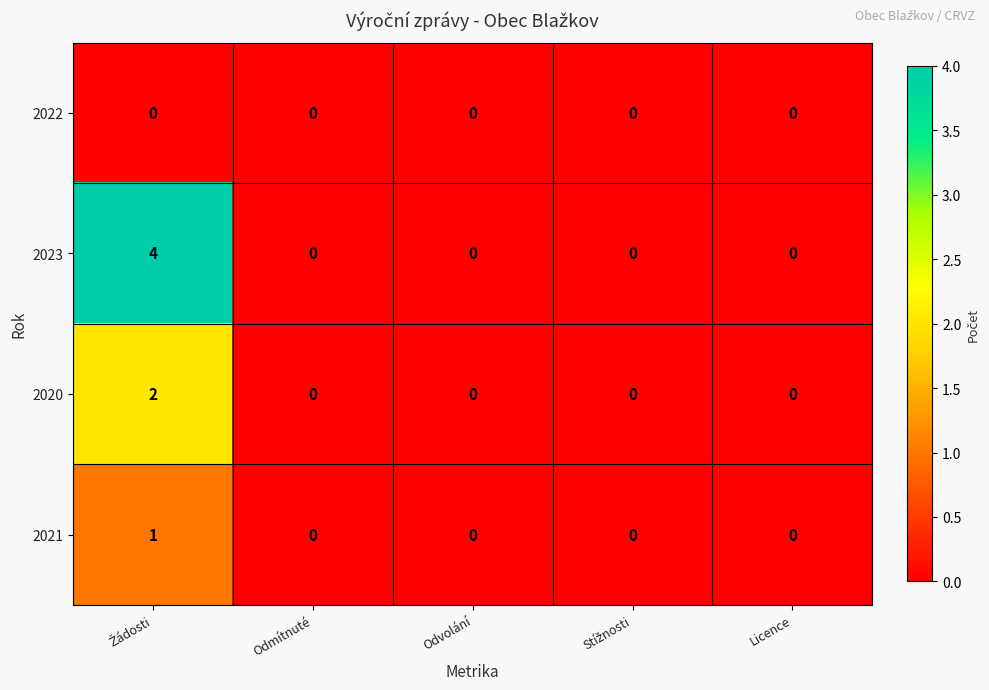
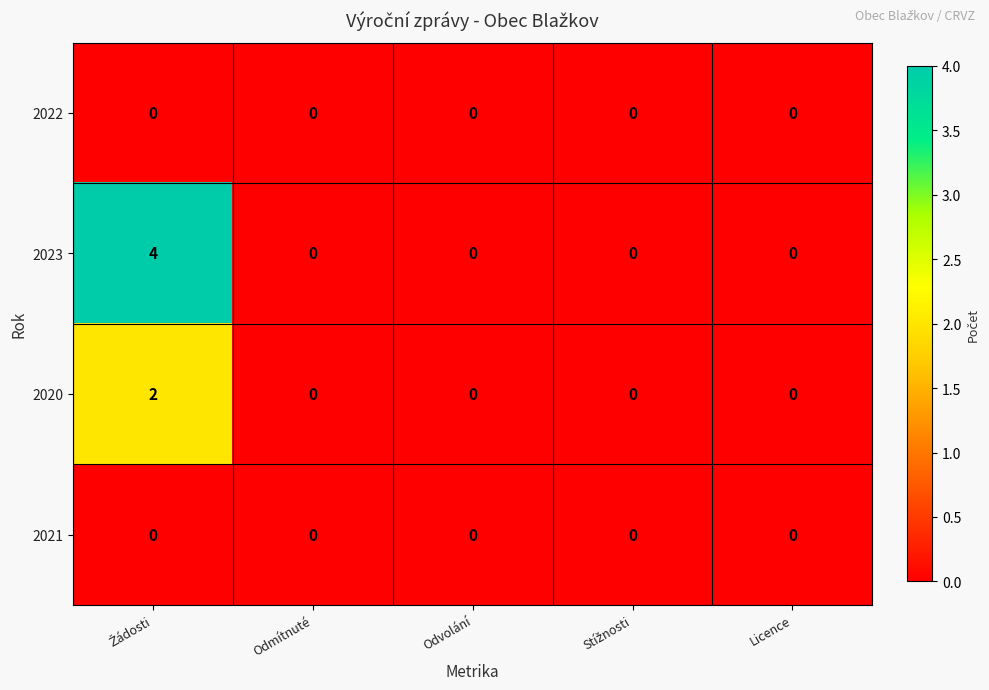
  {
    "2022": {
      "Žádosti": 0,
      "Odmítnuté": 0,
      "Odvolání": 0,
      "Stížnosti": 0,
      "Licence": 0
    },
    "2023": {
      "Žádosti": 4,
      "Odmítnuté": 0,
      "Odvolání": 0,
      "Stížnosti": 0,
      "Licence": 0
    },
    "2020": {
      "Žádosti": 2,
      "Odmítnuté": 0,
      "Odvolání": 0,
      "Stížnosti": 0,
      "Licence": 0
    },
    "2021": {
-     "Žádosti": 1,
+     "Žádosti": 0,
      "Odmítnuté": 0,
      "Odvolání": 0,
      "Stížnosti": 0,
      "Licence": 0
    }
  }
